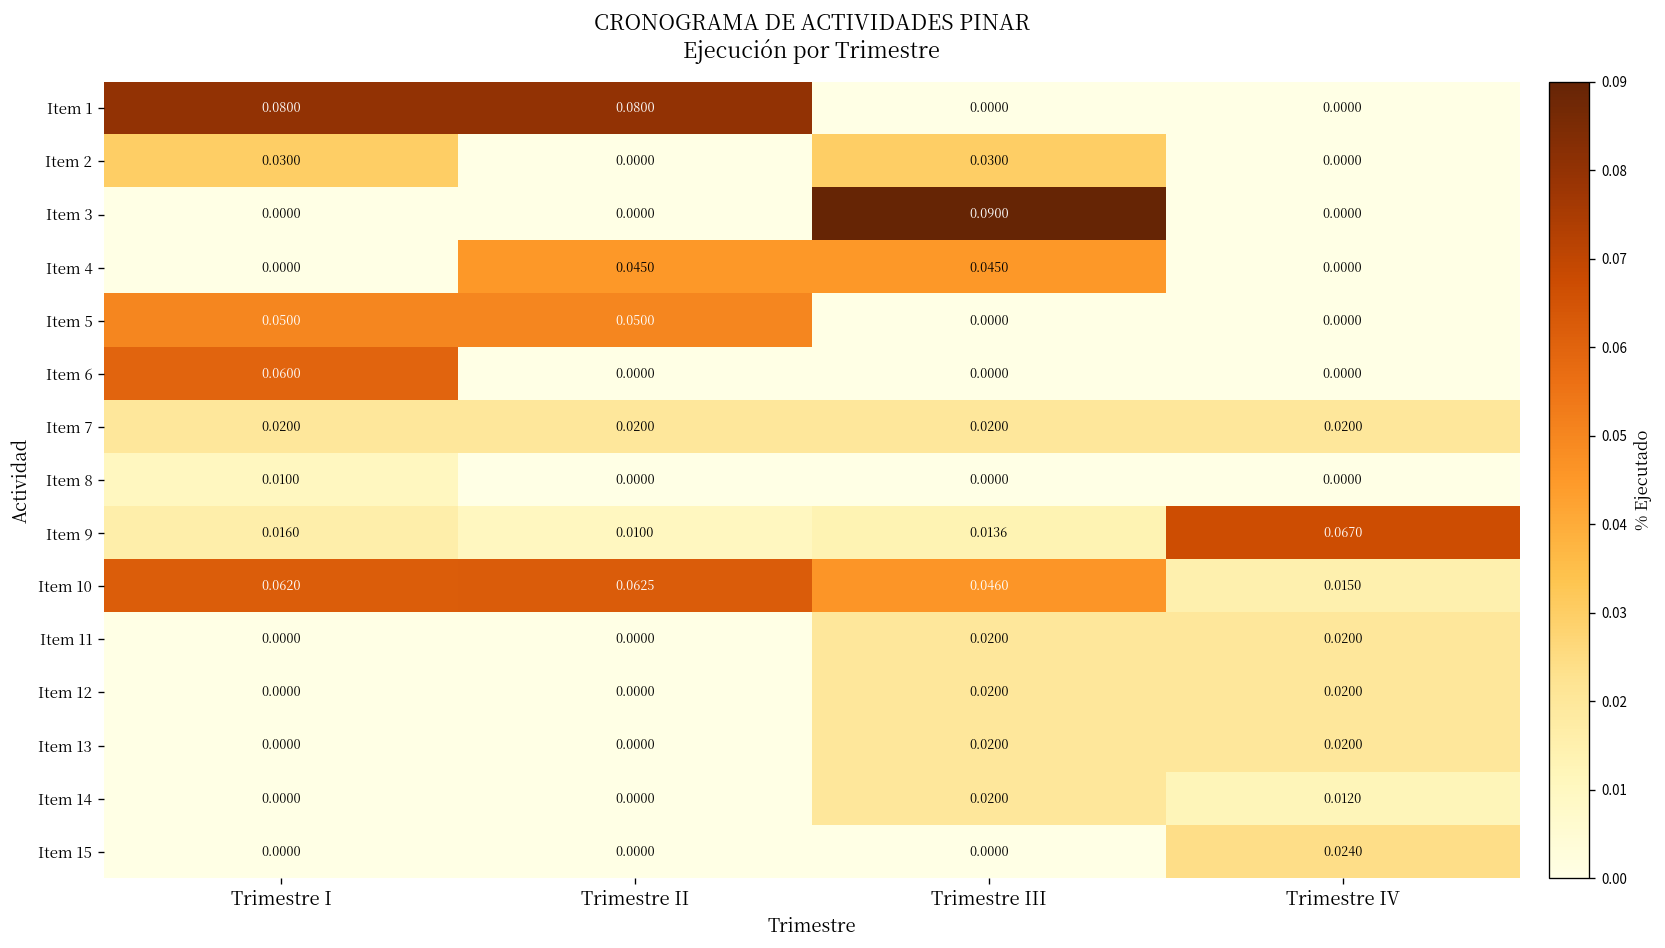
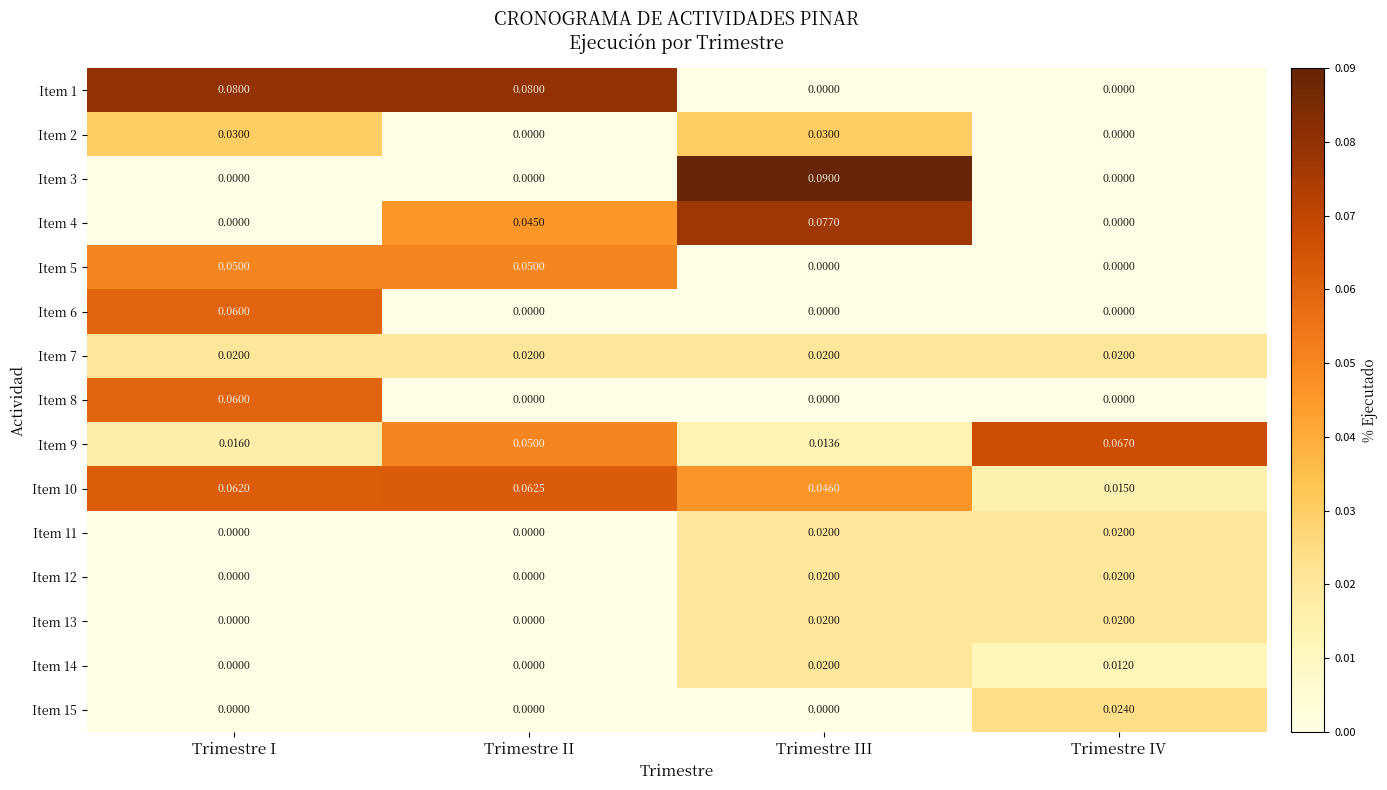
  {
    "Item 1": {
      "Trimestre I": 0.0800,
      "Trimestre II": 0.0800,
      "Trimestre III": 0.0000,
      "Trimestre IV": 0.0000
    },
    "Item 2": {
      "Trimestre I": 0.0300,
      "Trimestre II": 0.0000,
      "Trimestre III": 0.0300,
      "Trimestre IV": 0.0000
    },
    "Item 3": {
      "Trimestre I": 0.0000,
      "Trimestre II": 0.0000,
      "Trimestre III": 0.0900,
      "Trimestre IV": 0.0000
    },
    "Item 4": {
      "Trimestre I": 0.0000,
      "Trimestre II": 0.0450,
-     "Trimestre III": 0.0450,
+     "Trimestre III": 0.0770,
      "Trimestre IV": 0.0000
    },
    "Item 5": {
      "Trimestre I": 0.0500,
      "Trimestre II": 0.0500,
      "Trimestre III": 0.0000,
      "Trimestre IV": 0.0000
    },
    "Item 6": {
      "Trimestre I": 0.0600,
      "Trimestre II": 0.0000,
      "Trimestre III": 0.0000,
      "Trimestre IV": 0.0000
    },
    "Item 7": {
      "Trimestre I": 0.0200,
      "Trimestre II": 0.0200,
      "Trimestre III": 0.0200,
      "Trimestre IV": 0.0200
    },
    "Item 8": {
-     "Trimestre I": 0.0100,
+     "Trimestre I": 0.0600,
      "Trimestre II": 0.0000,
      "Trimestre III": 0.0000,
      "Trimestre IV": 0.0000
    },
    "Item 9": {
      "Trimestre I": 0.0160,
-     "Trimestre II": 0.0100,
+     "Trimestre II": 0.0500,
      "Trimestre III": 0.0136,
      "Trimestre IV": 0.0670
    },
    "Item 10": {
      "Trimestre I": 0.0620,
      "Trimestre II": 0.0625,
      "Trimestre III": 0.0460,
      "Trimestre IV": 0.0150
    },
    "Item 11": {
      "Trimestre I": 0.0000,
      "Trimestre II": 0.0000,
      "Trimestre III": 0.0200,
      "Trimestre IV": 0.0200
    },
    "Item 12": {
      "Trimestre I": 0.0000,
      "Trimestre II": 0.0000,
      "Trimestre III": 0.0200,
      "Trimestre IV": 0.0200
    },
    "Item 13": {
      "Trimestre I": 0.0000,
      "Trimestre II": 0.0000,
      "Trimestre III": 0.0200,
      "Trimestre IV": 0.0200
    },
    "Item 14": {
      "Trimestre I": 0.0000,
      "Trimestre II": 0.0000,
      "Trimestre III": 0.0200,
      "Trimestre IV": 0.0120
    },
    "Item 15": {
      "Trimestre I": 0.0000,
      "Trimestre II": 0.0000,
      "Trimestre III": 0.0000,
      "Trimestre IV": 0.0240
    }
  }
